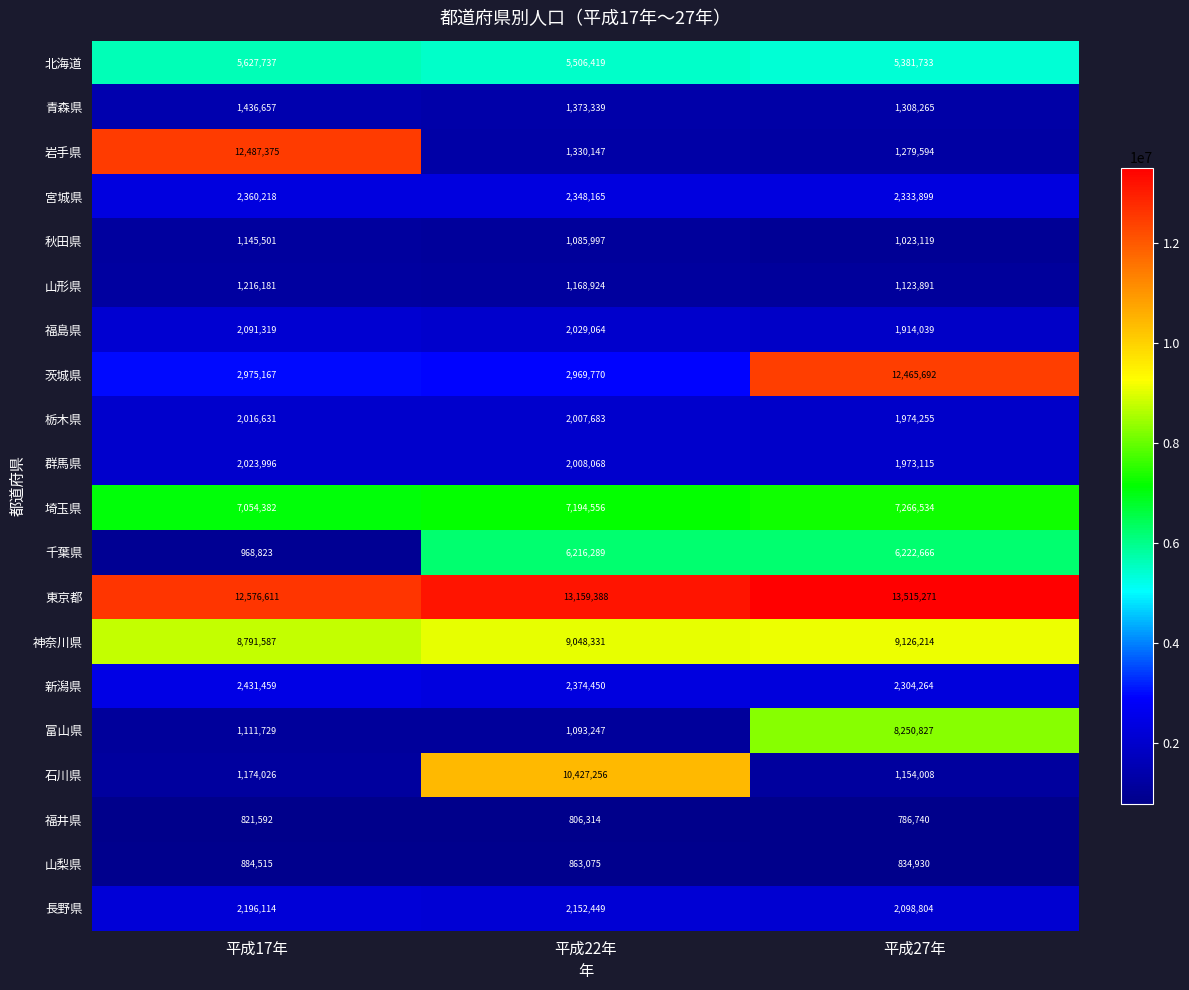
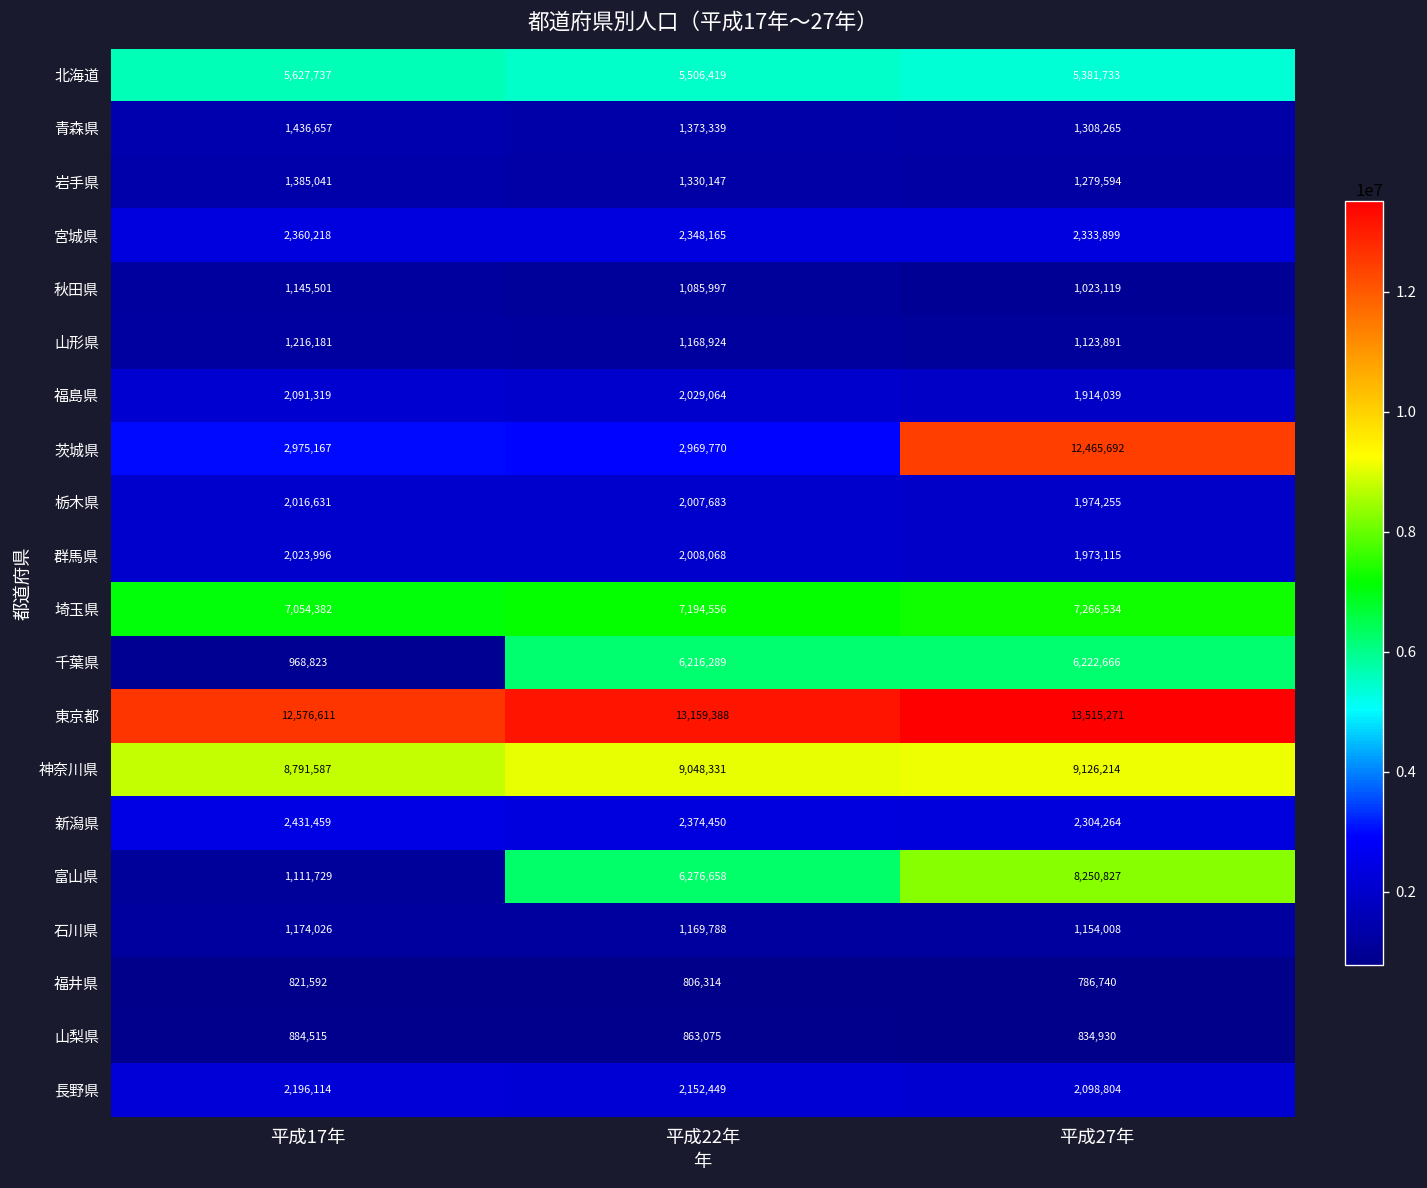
  {
    "北海道": {
      "平成17年": "5,627,737",
      "平成22年": "5,506,419",
      "平成27年": "5,381,733"
    },
    "青森県": {
      "平成17年": "1,436,657",
      "平成22年": "1,373,339",
      "平成27年": "1,308,265"
    },
    "岩手県": {
-     "平成17年": "12,487,375",
+     "平成17年": "1,385,041",
      "平成22年": "1,330,147",
      "平成27年": "1,279,594"
    },
    "宮城県": {
      "平成17年": "2,360,218",
      "平成22年": "2,348,165",
      "平成27年": "2,333,899"
    },
    "秋田県": {
      "平成17年": "1,145,501",
      "平成22年": "1,085,997",
      "平成27年": "1,023,119"
    },
    "山形県": {
      "平成17年": "1,216,181",
      "平成22年": "1,168,924",
      "平成27年": "1,123,891"
    },
    "福島県": {
      "平成17年": "2,091,319",
      "平成22年": "2,029,064",
      "平成27年": "1,914,039"
    },
    "茨城県": {
      "平成17年": "2,975,167",
      "平成22年": "2,969,770",
      "平成27年": "12,465,692"
    },
    "栃木県": {
      "平成17年": "2,016,631",
      "平成22年": "2,007,683",
      "平成27年": "1,974,255"
    },
    "群馬県": {
      "平成17年": "2,023,996",
      "平成22年": "2,008,068",
      "平成27年": "1,973,115"
    },
    "埼玉県": {
      "平成17年": "7,054,382",
      "平成22年": "7,194,556",
      "平成27年": "7,266,534"
    },
    "千葉県": {
      "平成17年": "968,823",
      "平成22年": "6,216,289",
      "平成27年": "6,222,666"
    },
    "東京都": {
      "平成17年": "12,576,611",
      "平成22年": "13,159,388",
      "平成27年": "13,515,271"
    },
    "神奈川県": {
      "平成17年": "8,791,587",
      "平成22年": "9,048,331",
      "平成27年": "9,126,214"
    },
    "新潟県": {
      "平成17年": "2,431,459",
      "平成22年": "2,374,450",
      "平成27年": "2,304,264"
    },
    "富山県": {
      "平成17年": "1,111,729",
-     "平成22年": "1,093,247",
+     "平成22年": "6,276,658",
      "平成27年": "8,250,827"
    },
    "石川県": {
      "平成17年": "1,174,026",
-     "平成22年": "10,427,256",
+     "平成22年": "1,169,788",
      "平成27年": "1,154,008"
    },
    "福井県": {
      "平成17年": "821,592",
      "平成22年": "806,314",
      "平成27年": "786,740"
    },
    "山梨県": {
      "平成17年": "884,515",
      "平成22年": "863,075",
      "平成27年": "834,930"
    },
    "長野県": {
      "平成17年": "2,196,114",
      "平成22年": "2,152,449",
      "平成27年": "2,098,804"
    }
  }
